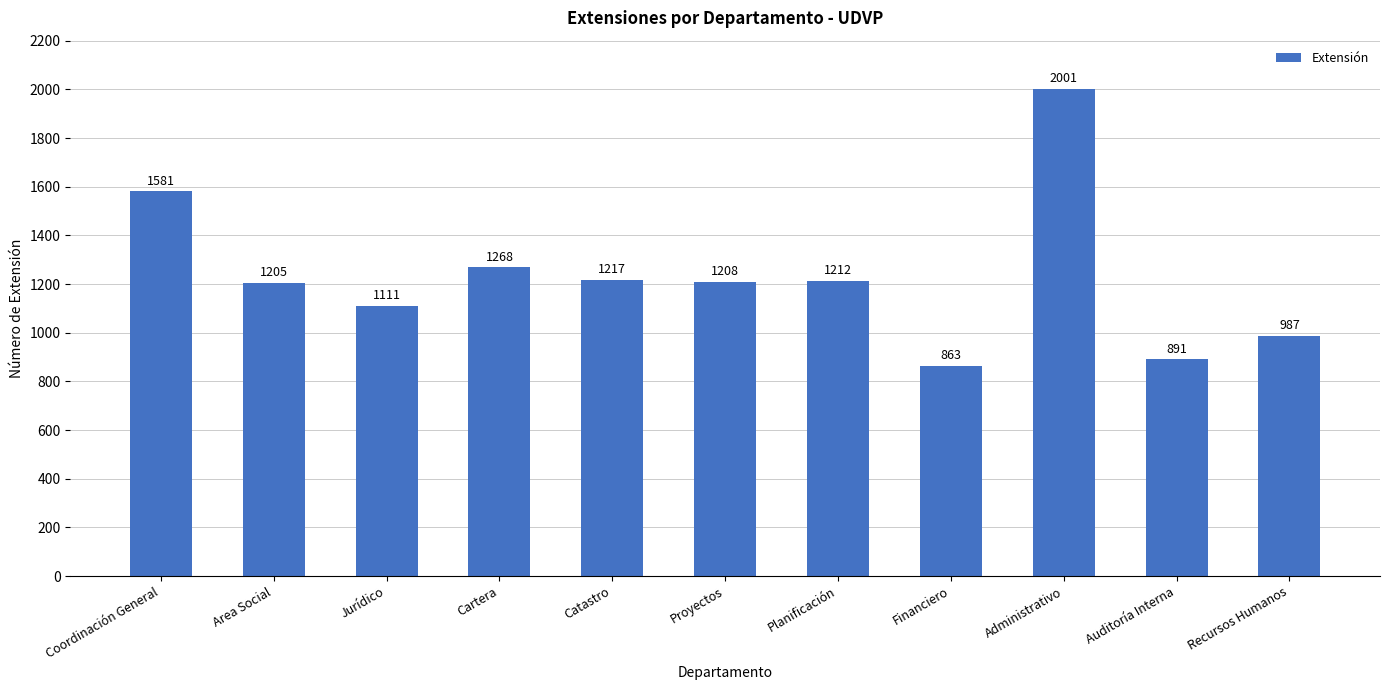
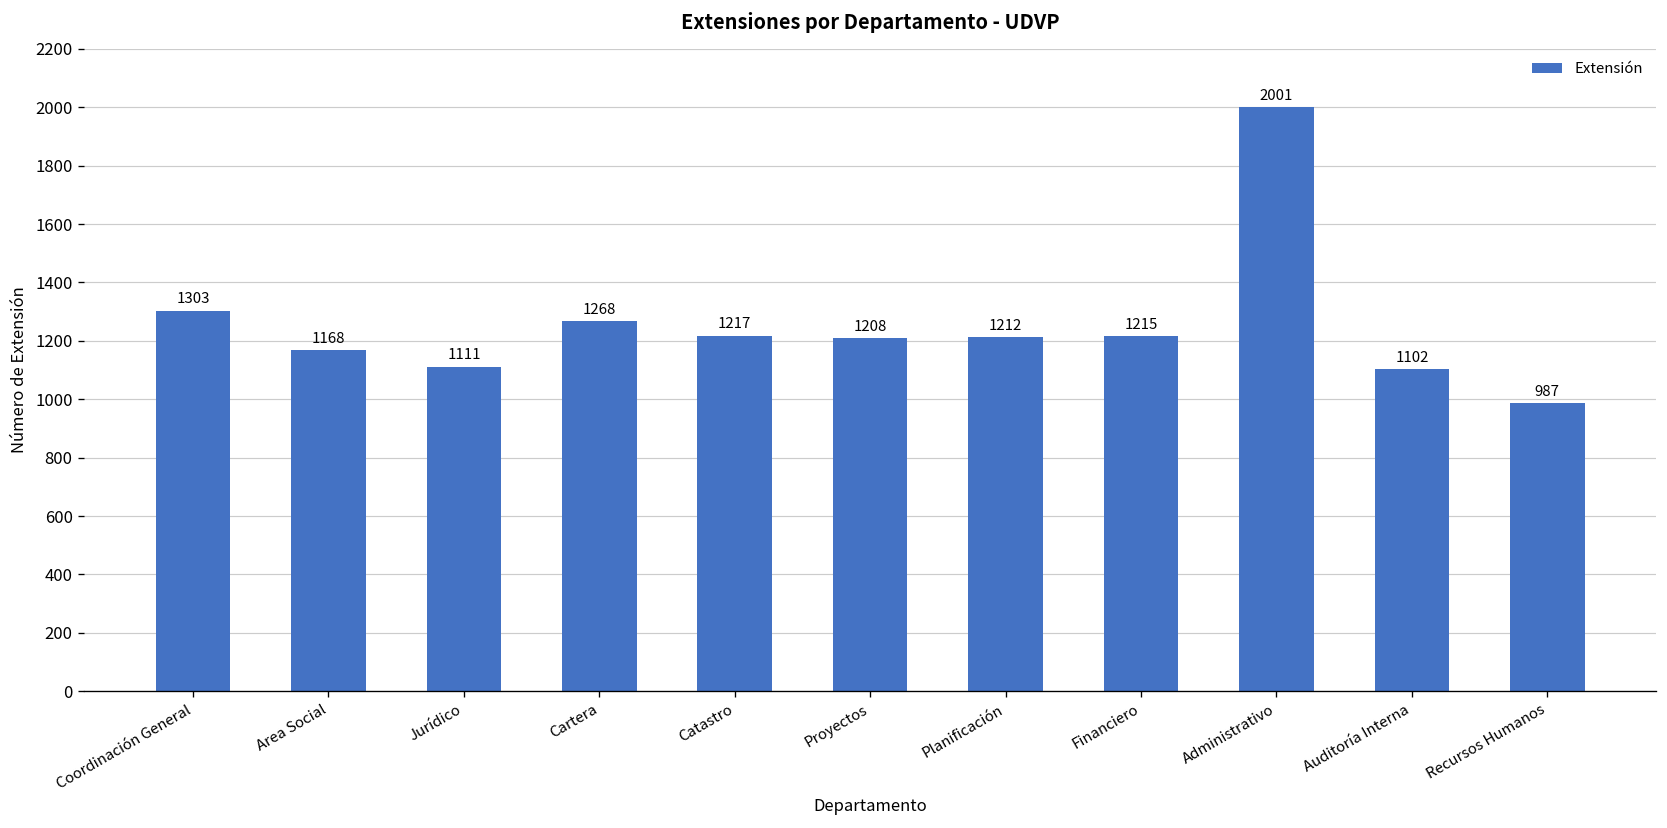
  {
-   "Coordinación General": 1581,
-   "Area Social": 1205,
+   "Coordinación General": 1303,
+   "Area Social": 1168,
    "Jurídico": 1111,
    "Cartera": 1268,
    "Catastro": 1217,
    "Proyectos": 1208,
    "Planificación": 1212,
-   "Financiero": 863,
+   "Financiero": 1215,
    "Administrativo": 2001,
-   "Auditoría Interna": 891,
+   "Auditoría Interna": 1102,
    "Recursos Humanos": 987
  }
